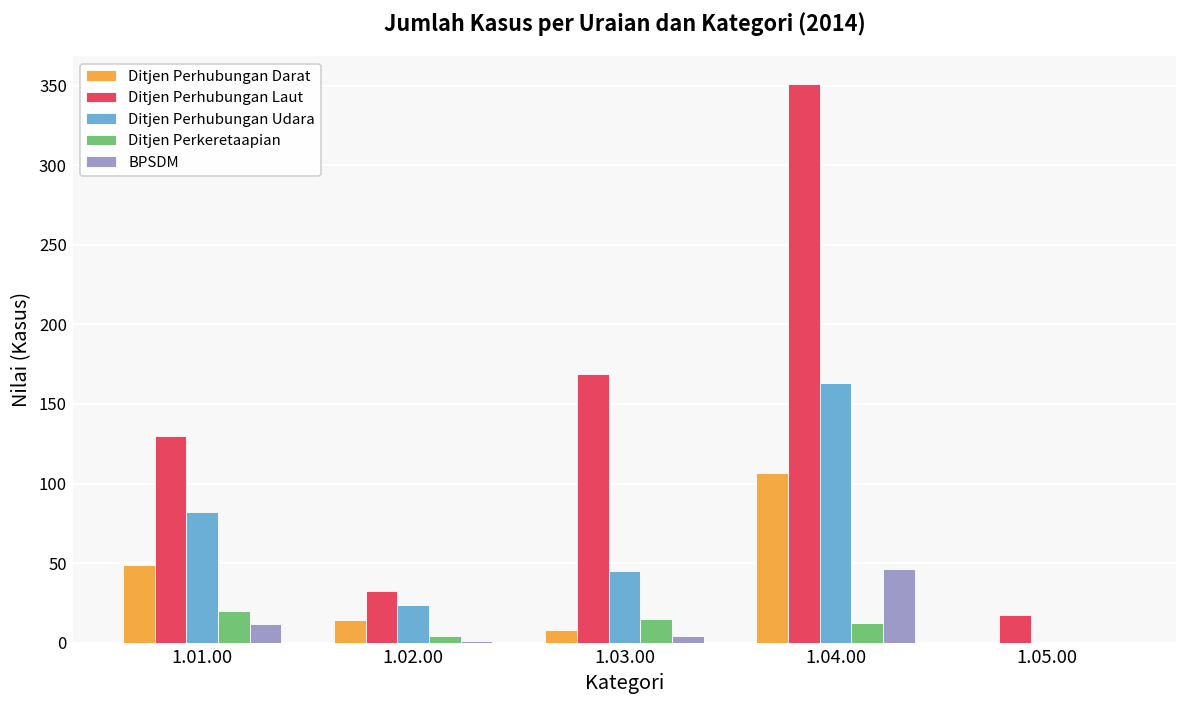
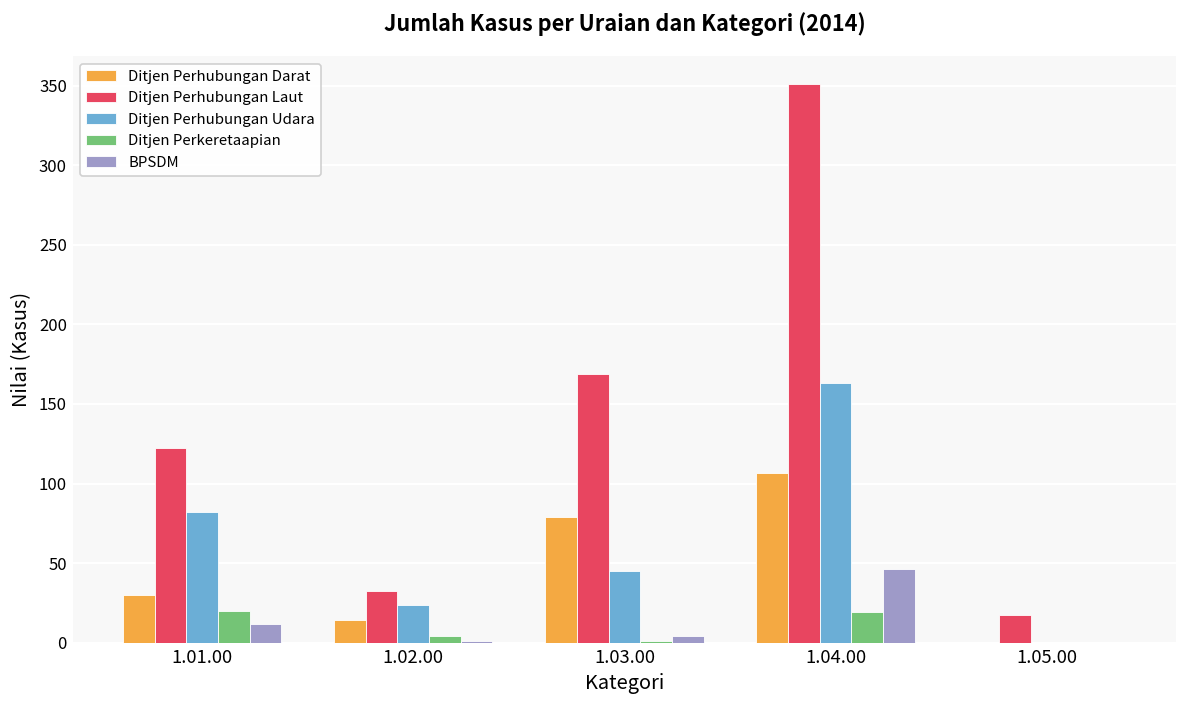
  {
    "Ditjen Perhubungan Darat": {
-     "1.01.00": 49,
+     "1.01.00": 30,
      "1.02.00": 14,
-     "1.03.00": 8,
+     "1.03.00": 79,
      "1.04.00": 107,
      "1.05.00": 0
    },
    "Ditjen Perhubungan Laut": {
-     "1.01.00": 130,
+     "1.01.00": 122,
      "1.02.00": 32,
      "1.03.00": 169,
      "1.04.00": 351,
      "1.05.00": 17
    },
    "Ditjen Perkeretaapian": {
      "1.01.00": 20,
      "1.02.00": 4,
-     "1.03.00": 15,
-     "1.04.00": 12,
+     "1.03.00": 1,
+     "1.04.00": 19,
      "1.05.00": 0
    }
  }
